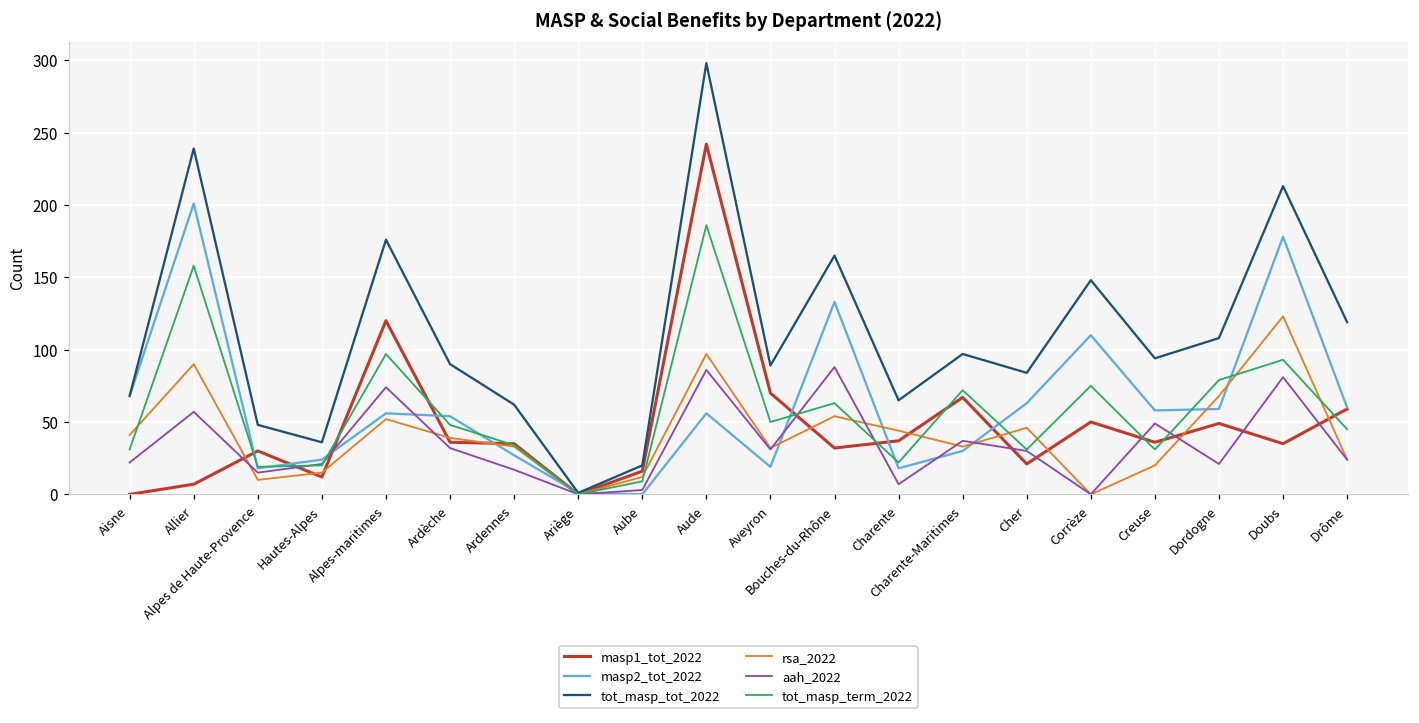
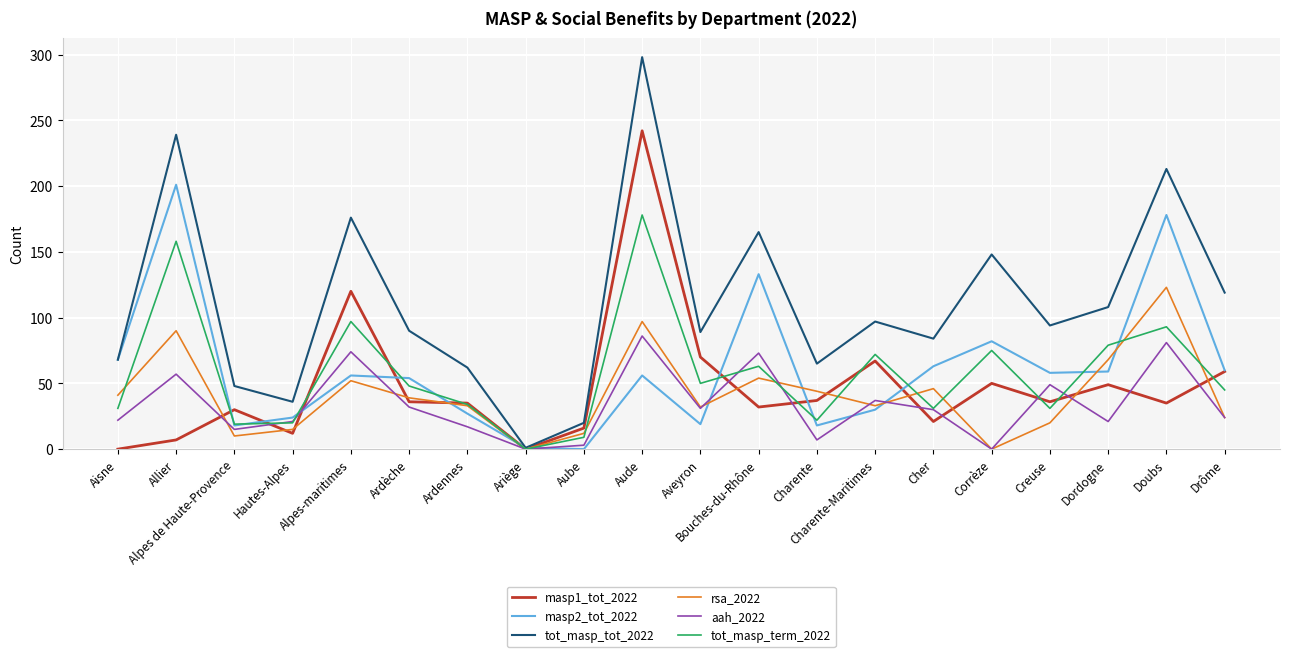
  {
    "masp1_tot_2022": {
      "Aisne": 0,
      "Allier": 7,
      "Alpes de Haute-Provence": 30,
      "Hautes-Alpes": 12,
      "Alpes-maritimes": 120,
      "Ardèche": 36,
      "Aube": 16,
      "Aude": 242,
      "Aveyron": 70,
      "Bouches-du-Rhône": 32,
      "Charente": 37,
      "Charente-Maritimes": 67,
      "Cher": 21,
      "Corrèze": 50,
      "Creuse": 36,
      "Dordogne": 49,
      "Doubs": 35
    },
    "masp2_tot_2022": {
      "Allier": 201,
      "Hautes-Alpes": 24,
      "Alpes-maritimes": 56,
      "Ardèche": 54,
      "Ardennes": 27,
      "Aube": 0,
      "Aude": 56,
      "Aveyron": 19,
      "Bouches-du-Rhône": 133,
      "Charente": 18,
      "Charente-Maritimes": 30,
      "Cher": 63,
-     "Corrèze": 110,
+     "Corrèze": 82,
      "Creuse": 58,
      "Dordogne": 59,
      "Doubs": 178
    },
    "tot_masp_tot_2022": {
      "Allier": 239,
      "Alpes de Haute-Provence": 48,
      "Hautes-Alpes": 36,
      "Alpes-maritimes": 176,
      "Ardèche": 90,
      "Ardennes": 62,
      "Aube": 20,
      "Aude": 298,
      "Aveyron": 89,
      "Bouches-du-Rhône": 165,
      "Charente": 65,
      "Charente-Maritimes": 97,
      "Cher": 84,
      "Corrèze": 148,
      "Creuse": 94,
      "Dordogne": 108,
      "Doubs": 213,
      "Drôme": 119
    },
    "rsa_2022": {
      "Aisne": 41,
      "Allier": 90,
      "Alpes de Haute-Provence": 10,
      "Hautes-Alpes": 15,
      "Alpes-maritimes": 52,
      "Ardèche": 39,
      "Aube": 12,
      "Aude": 97,
      "Bouches-du-Rhône": 54,
      "Charente": 44,
      "Charente-Maritimes": 33,
      "Cher": 46,
      "Creuse": 20,
      "Dordogne": 68,
      "Doubs": 123
    },
    "aah_2022": {
      "Aisne": 22,
      "Allier": 57,
      "Alpes de Haute-Provence": 15,
      "Alpes-maritimes": 74,
      "Ardèche": 32,
      "Ardennes": 17,
      "Aube": 3,
      "Aude": 86,
-     "Bouches-du-Rhône": 88,
+     "Bouches-du-Rhône": 73,
      "Charente": 7,
      "Charente-Maritimes": 37,
      "Creuse": 49,
      "Dordogne": 21,
      "Doubs": 81
    },
    "tot_masp_term_2022": {
      "Aisne": 31,
      "Allier": 158,
      "Alpes-maritimes": 97,
      "Ardèche": 48,
      "Aube": 9,
-     "Aude": 186,
+     "Aude": 178,
      "Aveyron": 50,
      "Bouches-du-Rhône": 63,
      "Charente": 22,
      "Charente-Maritimes": 72,
      "Corrèze": 75,
      "Creuse": 31,
      "Dordogne": 79,
      "Doubs": 93,
      "Drôme": 45
    }
  }
